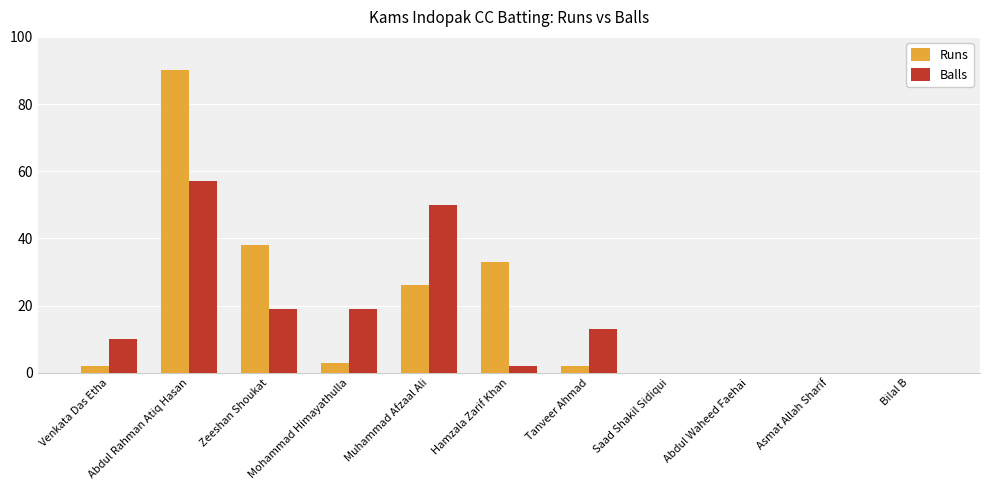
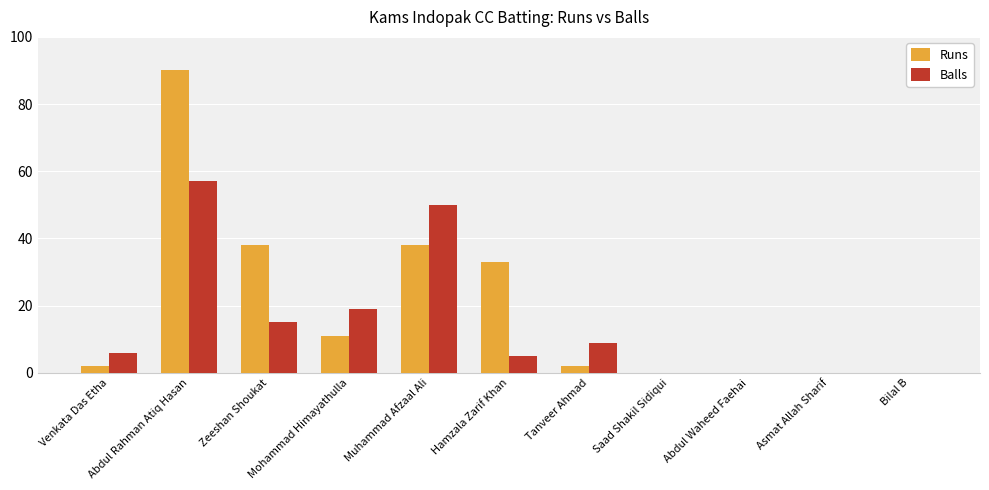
  {
    "Runs": {
      "Venkata Das Etha": 2,
      "Abdul Rahman Atiq Hasan": 90,
      "Zeeshan Shoukat": 38,
-     "Mohammad Himayathulla": 3,
-     "Muhammad Afzaal Ali": 26,
+     "Mohammad Himayathulla": 11,
+     "Muhammad Afzaal Ali": 38,
      "Hamzala Zarif Khan": 33,
      "Tanveer Ahmad": 2,
      "Saad Shakil Sidiqui": 0,
      "Abdul Waheed Faehai": 0,
      "Asmat Allah Sharif": 0,
      "Bilal B": 0
    },
    "Balls": {
-     "Venkata Das Etha": 10,
+     "Venkata Das Etha": 6,
      "Abdul Rahman Atiq Hasan": 57,
-     "Zeeshan Shoukat": 19,
+     "Zeeshan Shoukat": 15,
      "Mohammad Himayathulla": 19,
      "Muhammad Afzaal Ali": 50,
-     "Hamzala Zarif Khan": 2,
-     "Tanveer Ahmad": 13,
+     "Hamzala Zarif Khan": 5,
+     "Tanveer Ahmad": 9,
      "Saad Shakil Sidiqui": 0,
      "Abdul Waheed Faehai": 0,
      "Asmat Allah Sharif": 0,
      "Bilal B": 0
    }
  }
